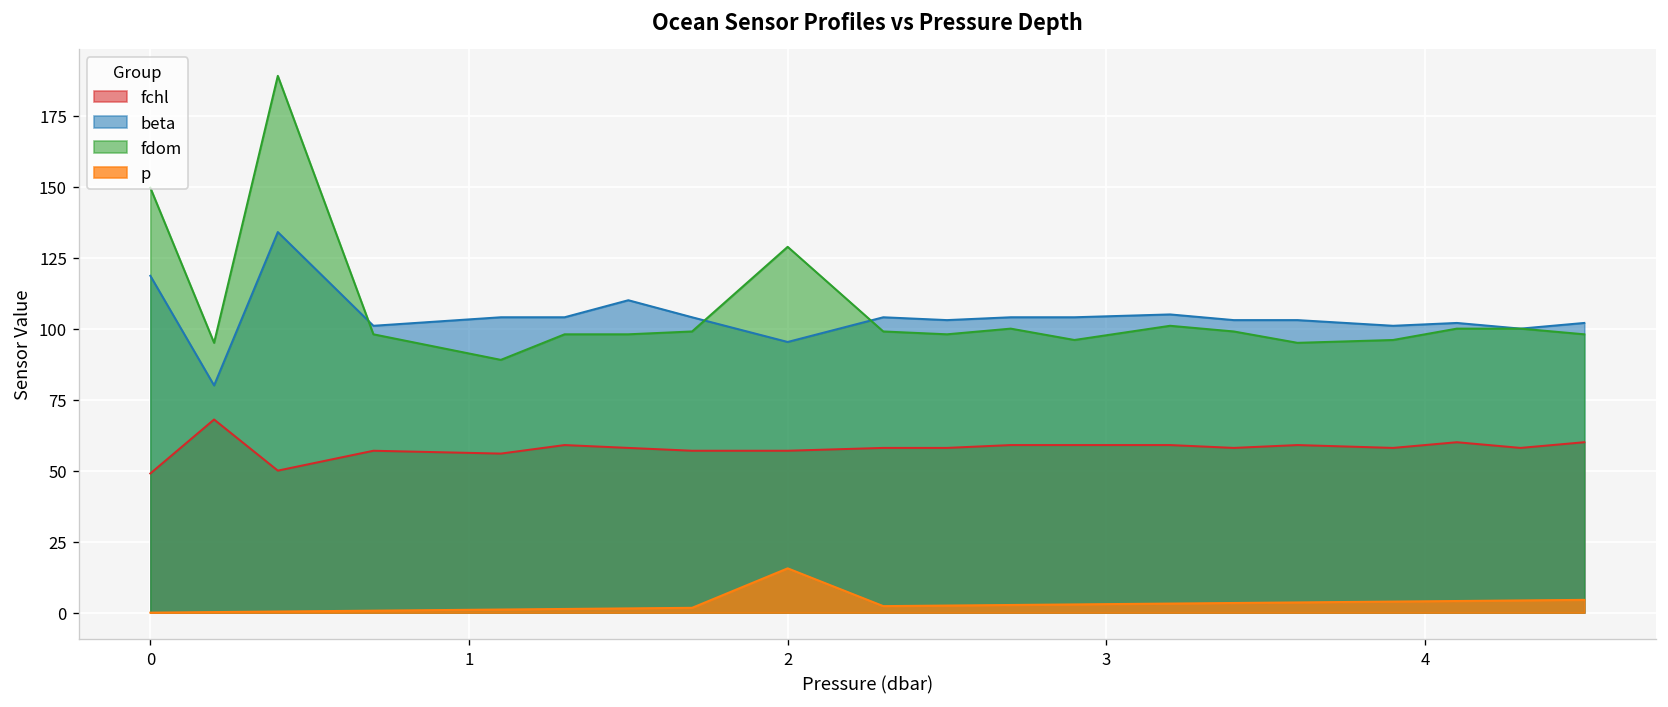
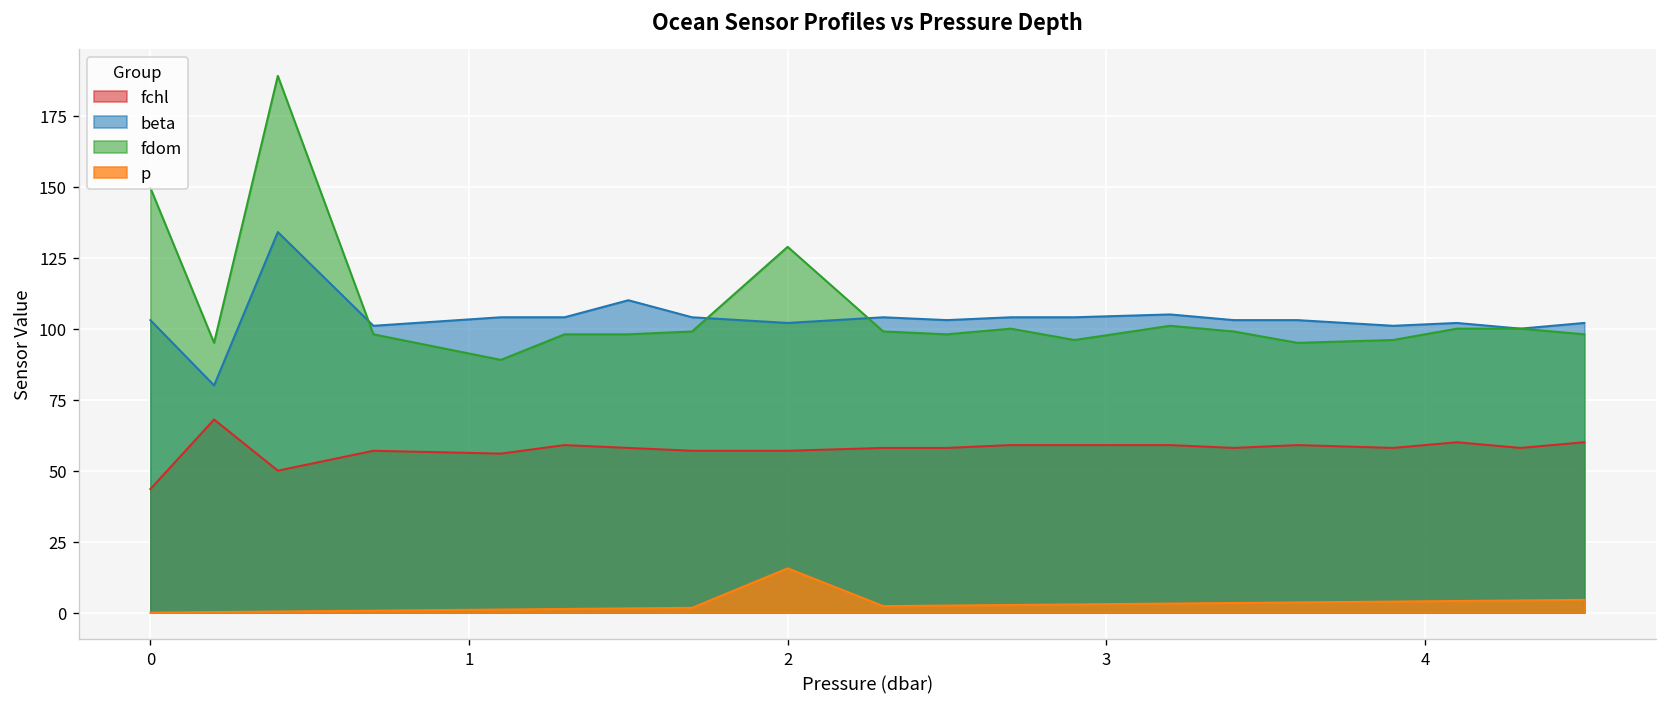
  {
    "fchl": {
-     "0": 49,
+     "0": 44,
      "2": 57
    },
    "beta": {
-     "0": 119,
-     "2": 95
+     "0": 103,
+     "2": 102
    },
    "fdom": {
      "2": 129
    },
    "p": {
      "0": 0,
      "2": 16
    }
  }
